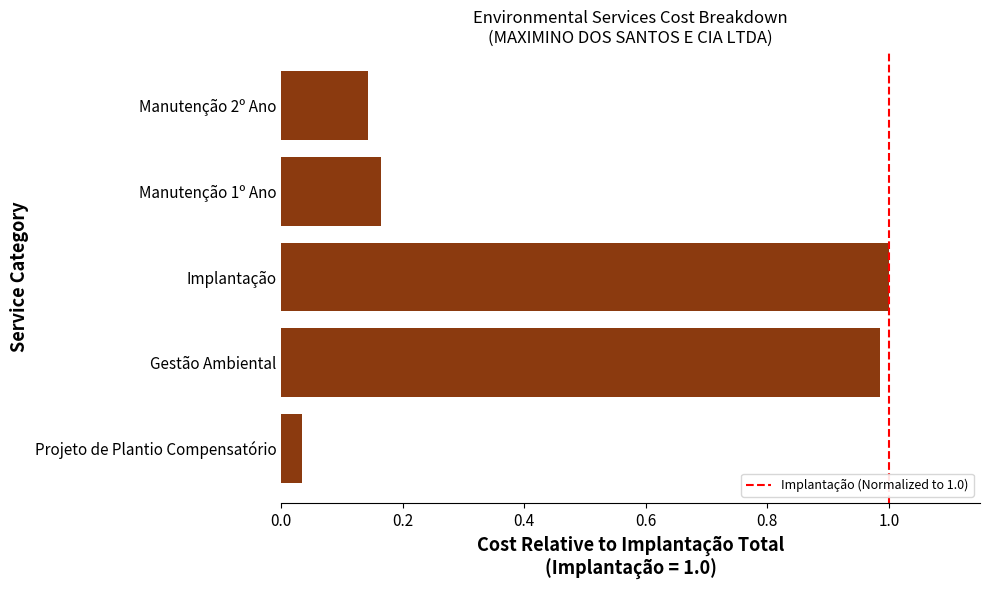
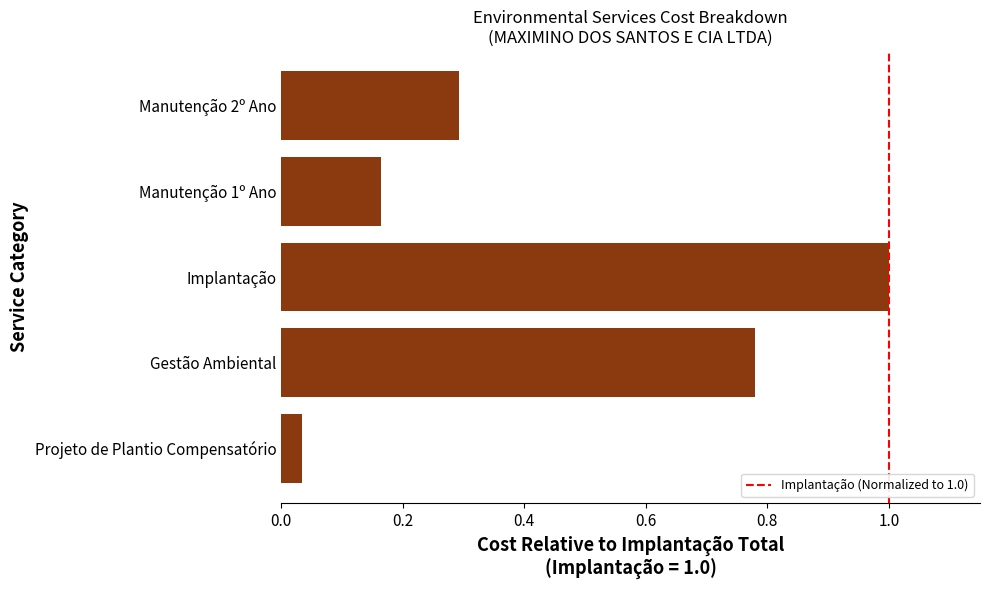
  {
-   "Manutenção 2º Ano": 0.14,
+   "Manutenção 2º Ano": 0.29,
    "Manutenção 1º Ano": 0.16,
    "Implantação": 1.00,
-   "Gestão Ambiental": 0.99,
+   "Gestão Ambiental": 0.78,
    "Projeto de Plantio Compensatório": 0.03
  }
